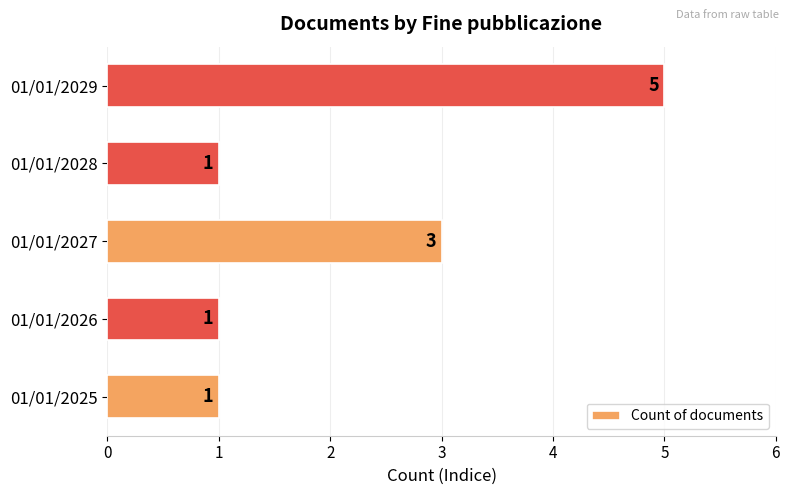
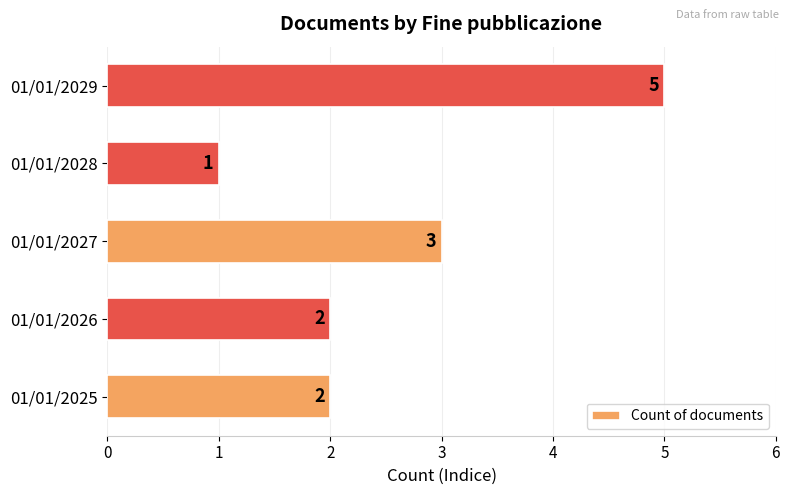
  {
    "01/01/2029": 5,
    "01/01/2028": 1,
    "01/01/2027": 3,
-   "01/01/2026": 1,
-   "01/01/2025": 1
+   "01/01/2026": 2,
+   "01/01/2025": 2
  }
